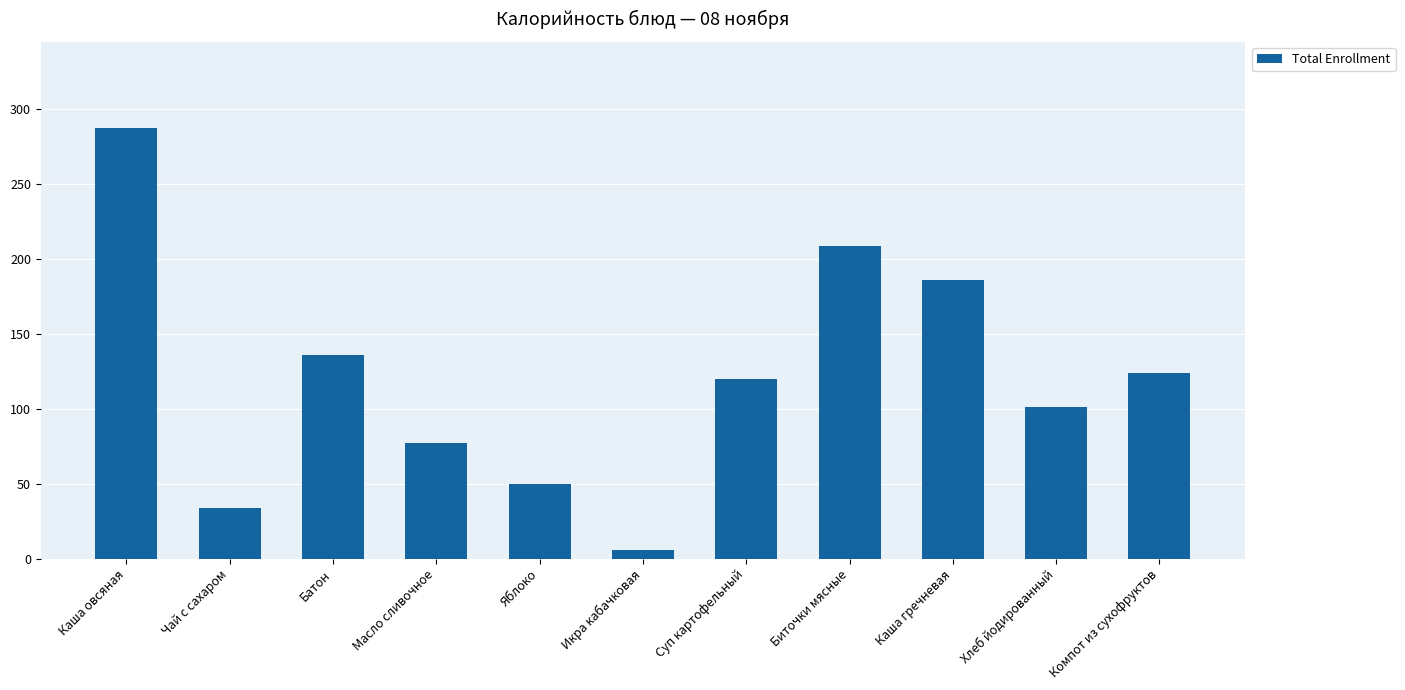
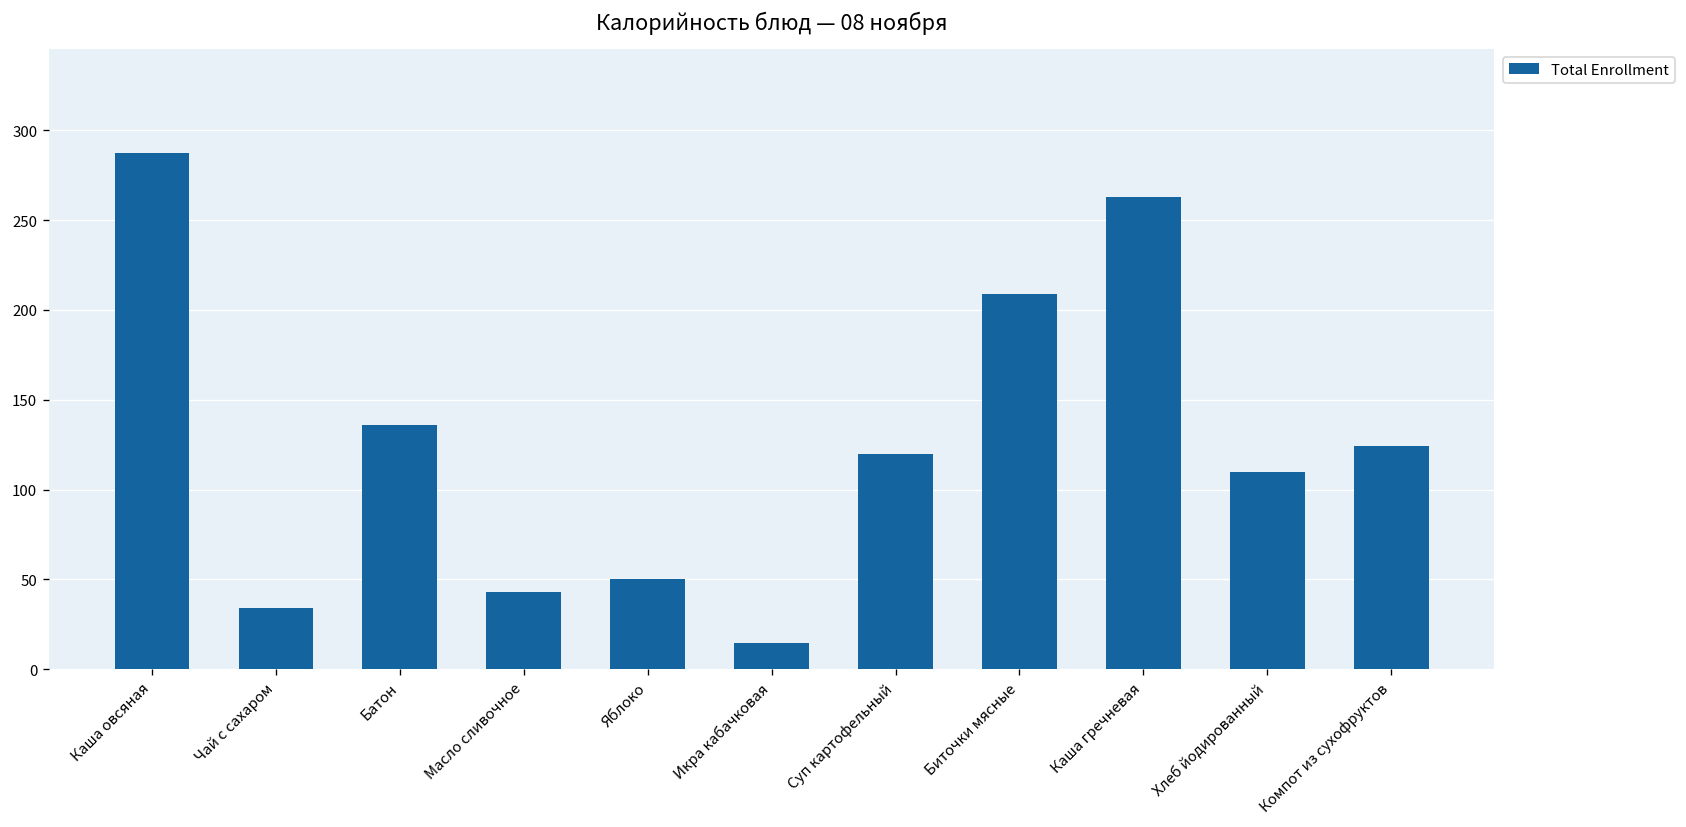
  {
    "Каша овсяная": 288,
    "Чай с сахаром": 34,
    "Батон": 136,
-   "Масло сливочное": 77,
+   "Масло сливочное": 43,
    "Яблоко": 50,
-   "Икра кабачковая": 6,
+   "Икра кабачковая": 15,
    "Суп картофельный": 120,
    "Биточки мясные": 209,
-   "Каша гречневая": 186,
-   "Хлеб йодированный": 101,
+   "Каша гречневая": 263,
+   "Хлеб йодированный": 110,
    "Компот из сухофруктов": 124
  }
